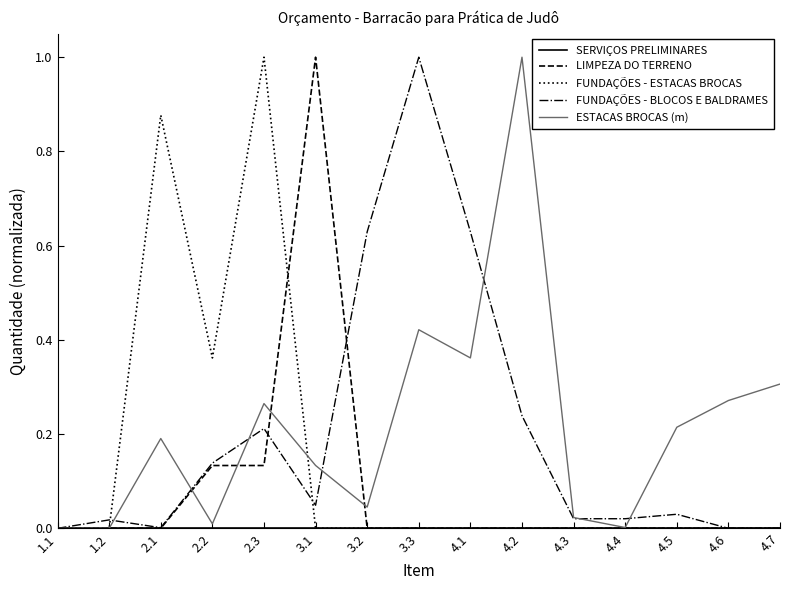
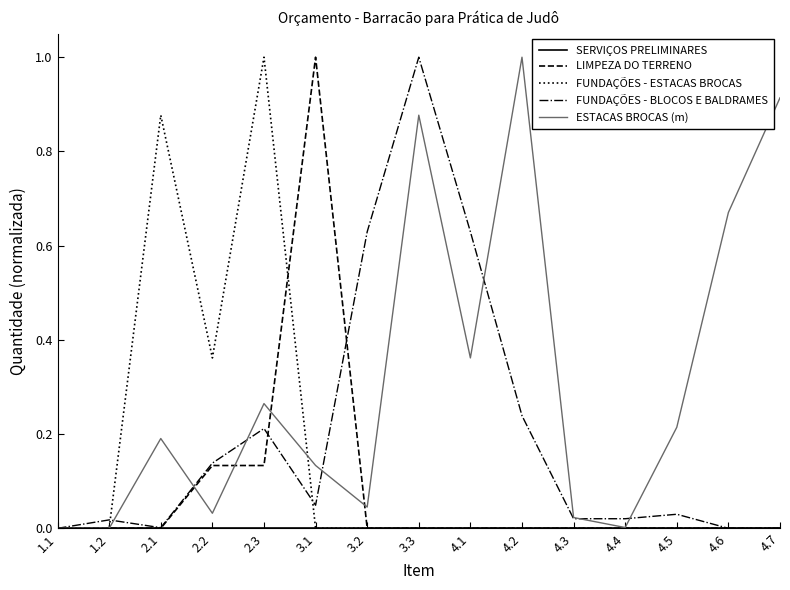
  {
    "ESTACAS BROCAS (m)": {
      "2.1": 0.19,
-     "2.2": 0.01,
+     "2.2": 0.03,
      "2.3": 0.26,
      "3.1": 0.13,
      "3.2": 0.05,
-     "3.3": 0.42,
+     "3.3": 0.88,
      "4.1": 0.36,
      "4.2": 1.00,
      "4.5": 0.21,
-     "4.6": 0.27,
-     "4.7": 0.31
+     "4.6": 0.67,
+     "4.7": 0.91
    }
  }
